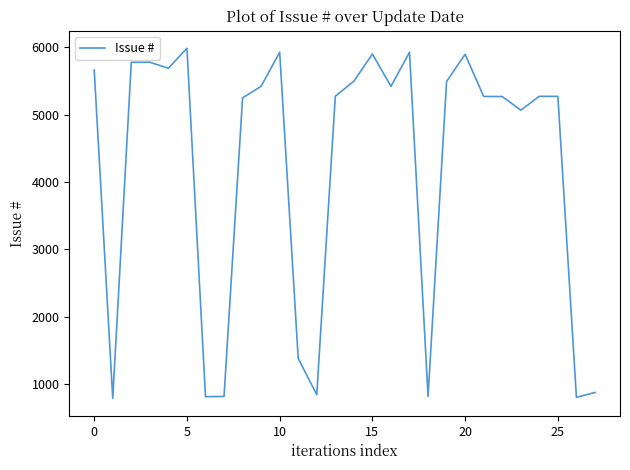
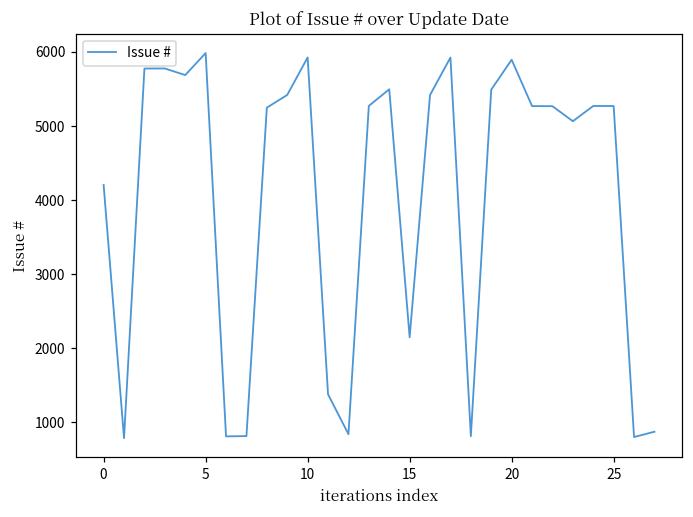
  {
-   "0": 5700,
+   "0": 4200,
    "5": 6000,
    "10": 5900,
-   "15": 5900,
+   "15": 2100,
    "20": 5900,
    "25": 5300
  }
